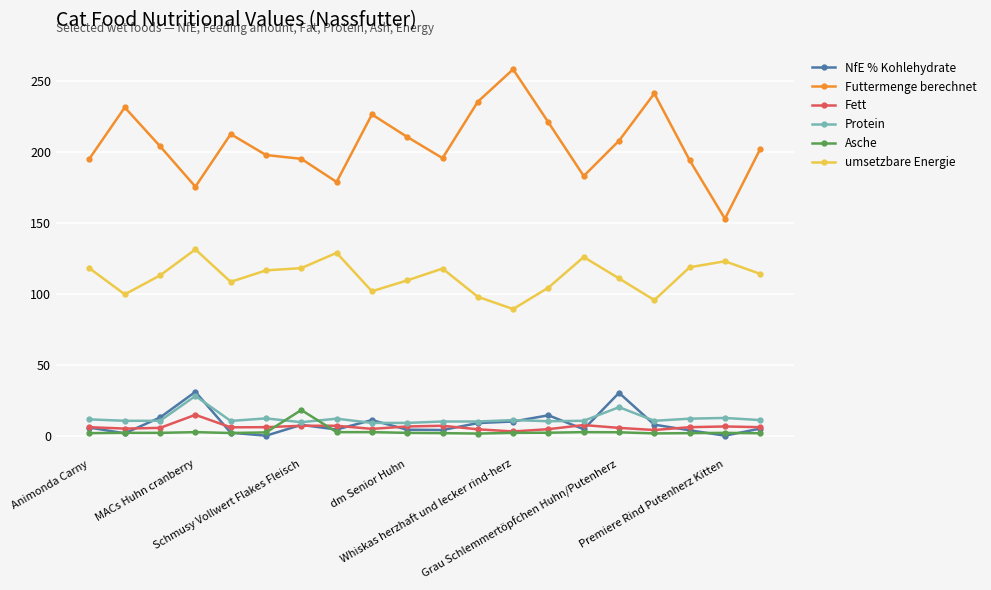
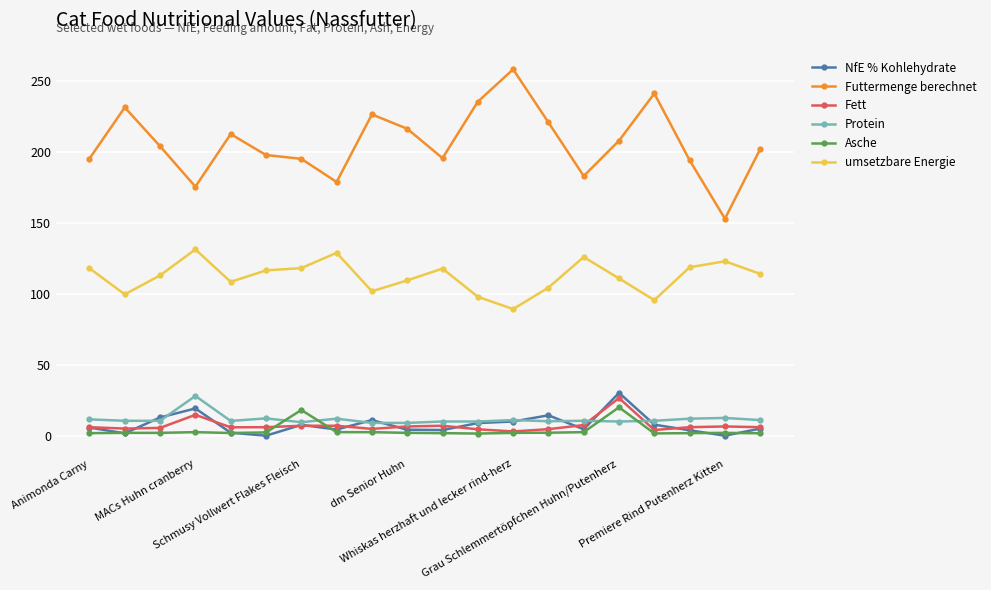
  {
    "NfE % Kohlehydrate": {
-     "MACs Huhn cranberry": 31,
+     "MACs Huhn cranberry": 19,
      "dm Senior Huhn": 4,
      "Grau Schlemmertöpfchen Huhn/Putenherz": 30,
      "Premiere Rind Putenherz Kitten": 0
    },
    "Futtermenge berechnet": {
      "Animonda Carny": 195,
      "MACs Huhn cranberry": 175,
      "Schmusy Vollwert Flakes Fleisch": 195,
-     "dm Senior Huhn": 211,
+     "dm Senior Huhn": 216,
      "Whiskas herzhaft und lecker rind-herz": 258,
      "Grau Schlemmertöpfchen Huhn/Putenherz": 208,
      "Premiere Rind Putenherz Kitten": 153
    },
    "Fett": {
      "MACs Huhn cranberry": 15,
      "dm Senior Huhn": 7,
-     "Grau Schlemmertöpfchen Huhn/Putenherz": 6,
+     "Grau Schlemmertöpfchen Huhn/Putenherz": 27,
      "Premiere Rind Putenherz Kitten": 7
    },
    "Protein": {
      "Animonda Carny": 12,
      "MACs Huhn cranberry": 28,
      "Schmusy Vollwert Flakes Fleisch": 10,
      "dm Senior Huhn": 9,
-     "Grau Schlemmertöpfchen Huhn/Putenherz": 20,
+     "Grau Schlemmertöpfchen Huhn/Putenherz": 10,
      "Premiere Rind Putenherz Kitten": 13
    },
    "Asche": {
      "Animonda Carny": 2,
      "MACs Huhn cranberry": 3,
      "Schmusy Vollwert Flakes Fleisch": 18,
      "dm Senior Huhn": 2,
-     "Grau Schlemmertöpfchen Huhn/Putenherz": 2,
+     "Grau Schlemmertöpfchen Huhn/Putenherz": 20,
      "Premiere Rind Putenherz Kitten": 2
    },
    "umsetzbare Energie": {
      "Animonda Carny": 118,
      "MACs Huhn cranberry": 131,
      "Schmusy Vollwert Flakes Fleisch": 118,
      "dm Senior Huhn": 109,
      "Whiskas herzhaft und lecker rind-herz": 89,
      "Grau Schlemmertöpfchen Huhn/Putenherz": 111,
      "Premiere Rind Putenherz Kitten": 123
    }
  }
